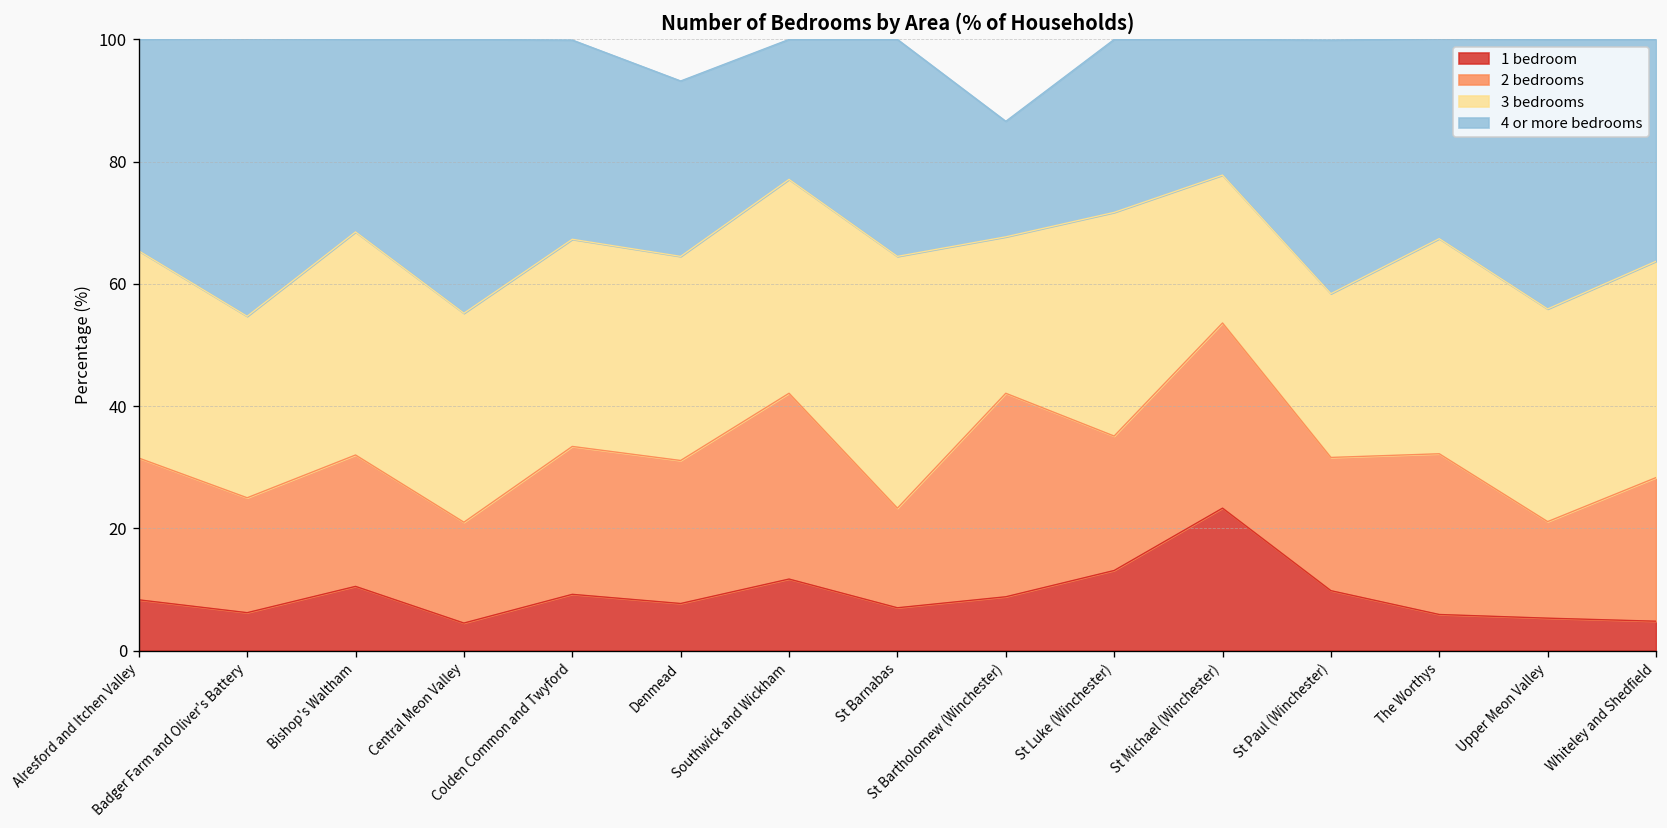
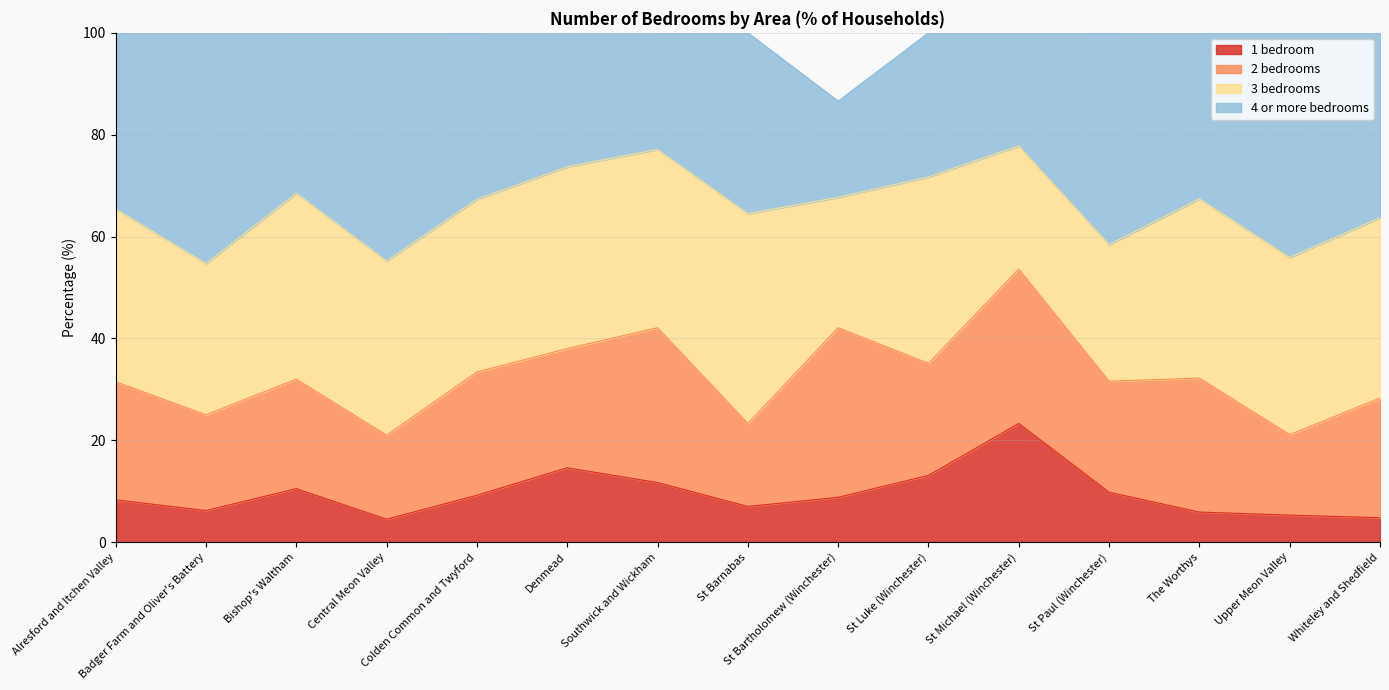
  {
    "1 bedroom": {
      "Alresford and Itchen Valley": 8,
      "Badger Farm and Oliver's Battery": 6,
      "Bishop's Waltham": 11,
      "Central Meon Valley": 5,
      "Colden Common and Twyford": 9,
-     "Denmead": 8,
+     "Denmead": 15,
      "Southwick and Wickham": 12,
      "St Barnabas": 7,
      "St Bartholomew (Winchester)": 9,
      "St Luke (Winchester)": 13,
      "St Michael (Winchester)": 23,
      "St Paul (Winchester)": 10,
      "The Worthys": 6,
      "Upper Meon Valley": 5,
      "Whiteley and Shedfield": 5
    },
    "2 bedrooms": {
      "Alresford and Itchen Valley": 23,
      "Badger Farm and Oliver's Battery": 19,
      "Bishop's Waltham": 22,
      "Central Meon Valley": 17,
      "Colden Common and Twyford": 24,
      "Denmead": 23,
      "Southwick and Wickham": 30,
      "St Barnabas": 16,
      "St Bartholomew (Winchester)": 33,
      "St Luke (Winchester)": 22,
      "St Michael (Winchester)": 30,
      "St Paul (Winchester)": 22,
      "The Worthys": 26,
      "Upper Meon Valley": 16,
      "Whiteley and Shedfield": 24
    },
    "3 bedrooms": {
      "Alresford and Itchen Valley": 34,
      "Badger Farm and Oliver's Battery": 30,
      "Bishop's Waltham": 37,
      "Central Meon Valley": 34,
      "Colden Common and Twyford": 34,
-     "Denmead": 33,
+     "Denmead": 36,
      "Southwick and Wickham": 35,
      "St Barnabas": 41,
      "St Bartholomew (Winchester)": 26,
      "St Luke (Winchester)": 37,
      "St Michael (Winchester)": 24,
      "St Paul (Winchester)": 27,
      "The Worthys": 35,
      "Upper Meon Valley": 35,
      "Whiteley and Shedfield": 35
    },
    "4 or more bedrooms": {
      "Alresford and Itchen Valley": 35,
      "Badger Farm and Oliver's Battery": 45,
      "Bishop's Waltham": 32,
      "Central Meon Valley": 45,
      "Colden Common and Twyford": 33,
      "Southwick and Wickham": 23,
      "St Barnabas": 36,
      "St Bartholomew (Winchester)": 19,
      "St Luke (Winchester)": 28,
      "St Michael (Winchester)": 22,
      "St Paul (Winchester)": 42,
      "The Worthys": 33,
      "Upper Meon Valley": 44,
      "Whiteley and Shedfield": 36
    }
  }
